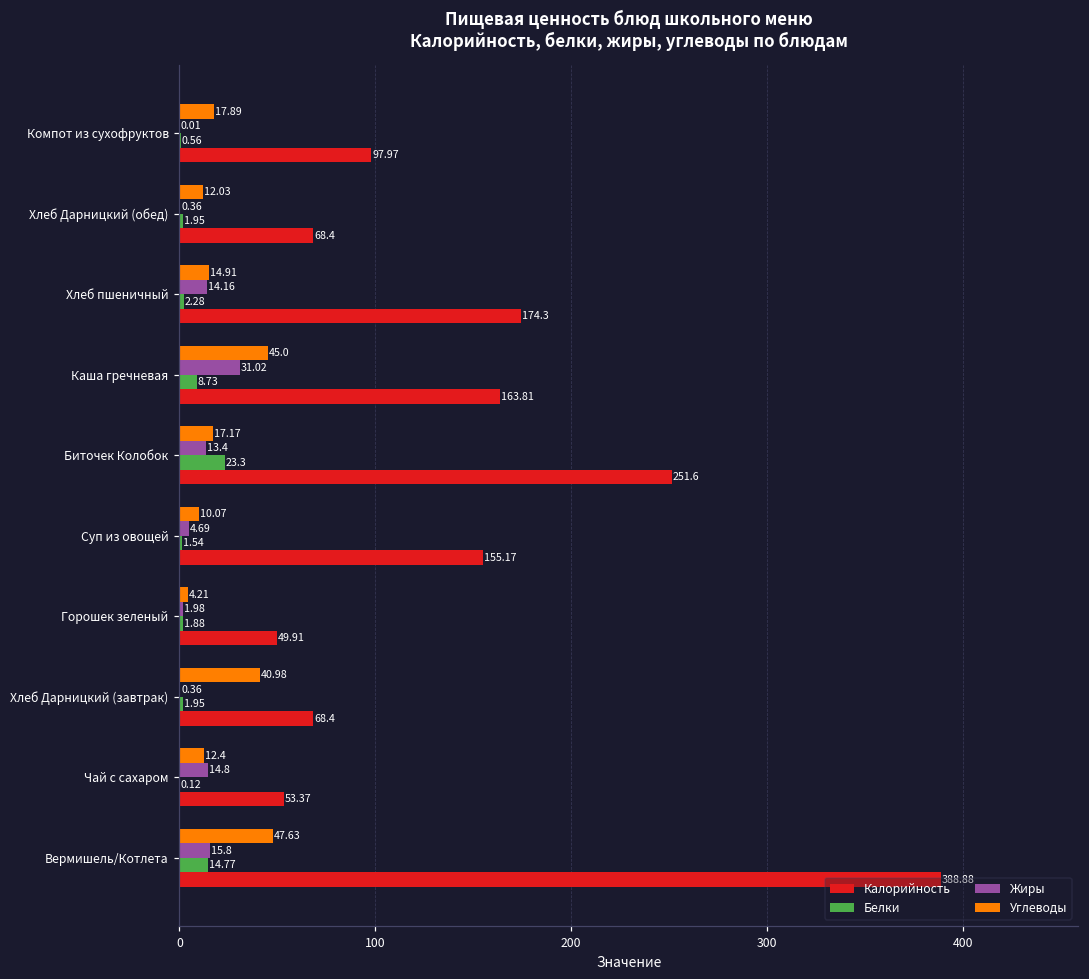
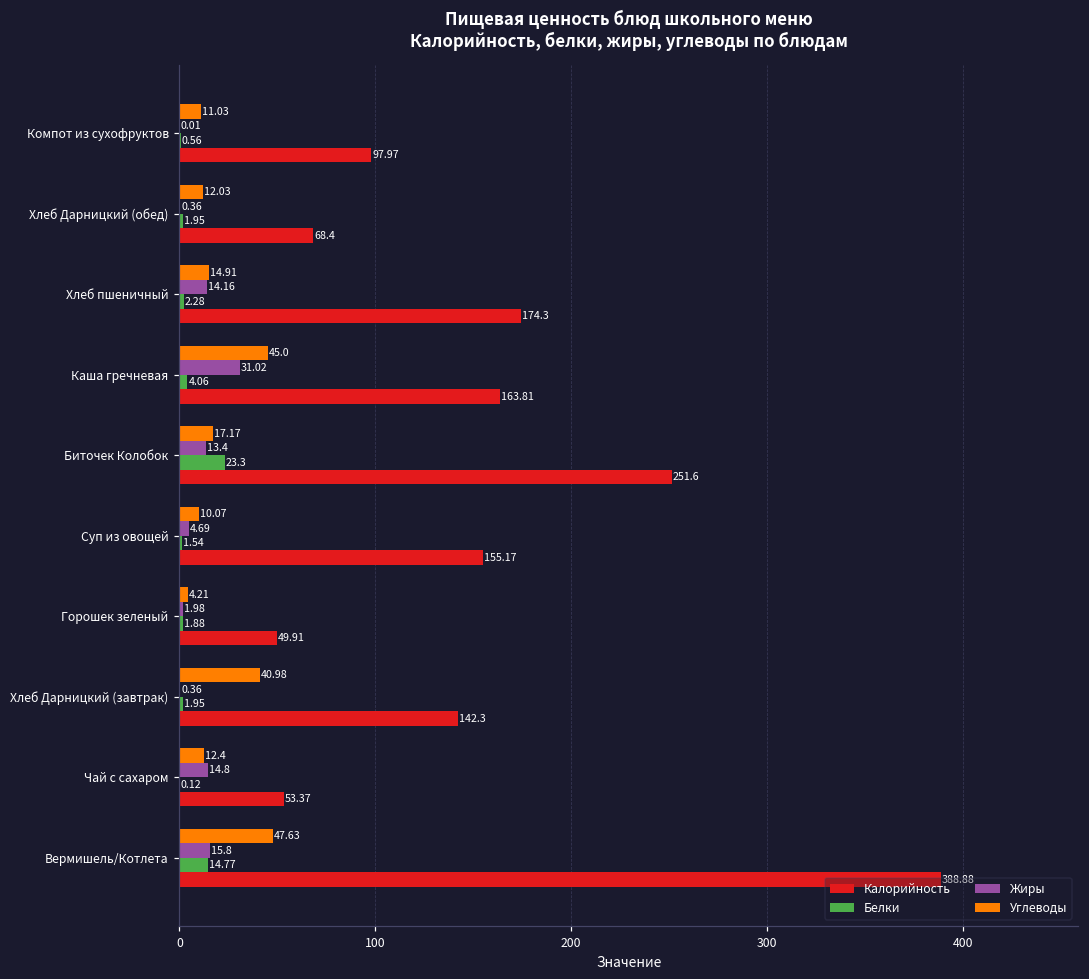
  {
    "Калорийность": {
      "Компот из сухофруктов": 97.97,
      "Хлеб Дарницкий (обед)": 68.4,
      "Хлеб пшеничный": 174.3,
      "Каша гречневая": 163.81,
      "Биточек Колобок": 251.6,
      "Суп из овощей": 155.17,
      "Горошек зеленый": 49.91,
-     "Хлеб Дарницкий (завтрак)": 68.4,
+     "Хлеб Дарницкий (завтрак)": 142.3,
      "Чай с сахаром": 53.37
    },
    "Белки": {
      "Компот из сухофруктов": 0.56,
      "Хлеб Дарницкий (обед)": 1.95,
      "Хлеб пшеничный": 2.28,
-     "Каша гречневая": 8.73,
+     "Каша гречневая": 4.06,
      "Биточек Колобок": 23.3,
      "Суп из овощей": 1.54,
      "Горошек зеленый": 1.88,
      "Хлеб Дарницкий (завтрак)": 1.95,
      "Чай с сахаром": 0.12,
      "Вермишель/Котлета": 14.77
    },
    "Жиры": {
      "Компот из сухофруктов": 0.01,
      "Хлеб Дарницкий (обед)": 0.36,
      "Хлеб пшеничный": 14.16,
      "Каша гречневая": 31.02,
      "Биточек Колобок": 13.4,
      "Суп из овощей": 4.69,
      "Горошек зеленый": 1.98,
      "Хлеб Дарницкий (завтрак)": 0.36,
      "Чай с сахаром": 14.8,
      "Вермишель/Котлета": 15.8
    },
    "Углеводы": {
-     "Компот из сухофруктов": 17.89,
+     "Компот из сухофруктов": 11.03,
      "Хлеб Дарницкий (обед)": 12.03,
      "Хлеб пшеничный": 14.91,
      "Каша гречневая": 45.0,
      "Биточек Колобок": 17.17,
      "Суп из овощей": 10.07,
      "Горошек зеленый": 4.21,
      "Хлеб Дарницкий (завтрак)": 40.98,
      "Чай с сахаром": 12.4,
      "Вермишель/Котлета": 47.63
    }
  }
